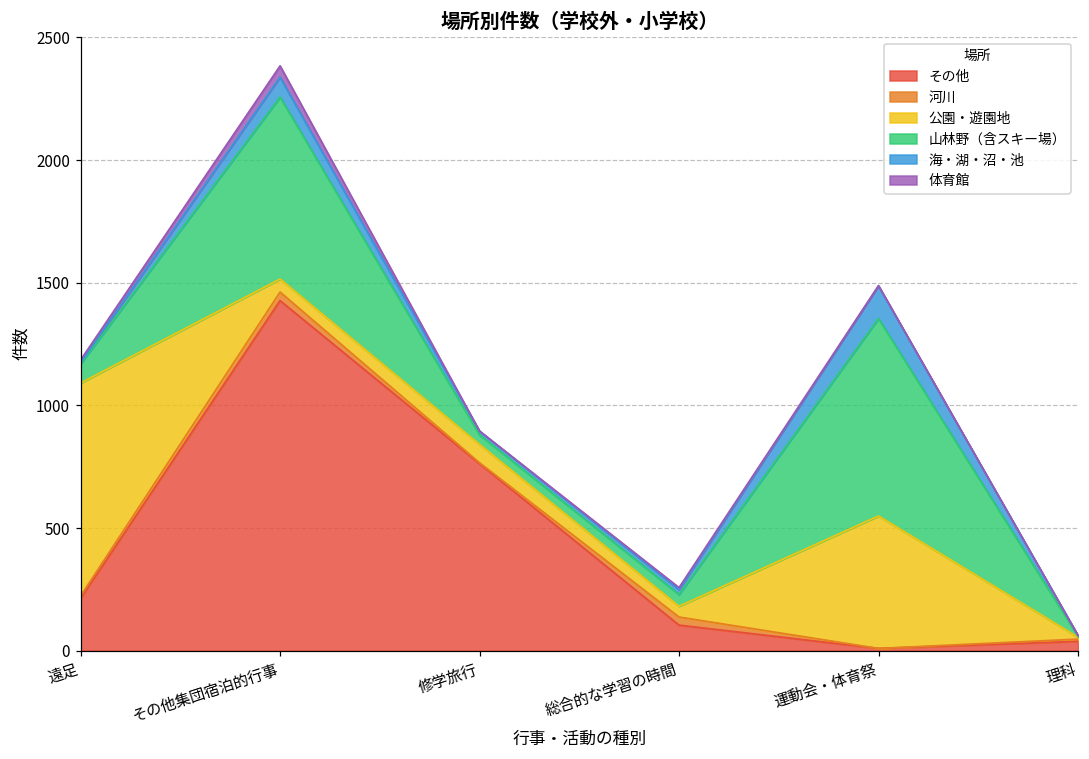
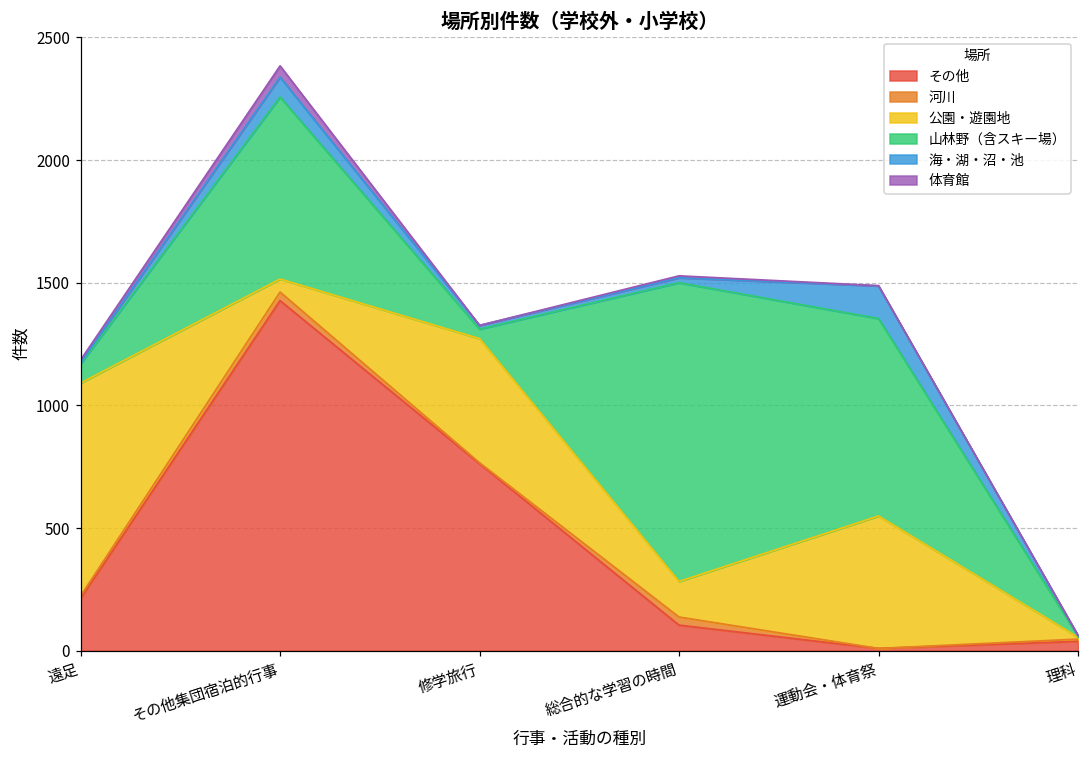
  {
    "公園・遊園地": {
      "遠足": 870,
      "その他集団宿泊的行事": 50,
-     "修学旅行": 80,
-     "総合的な学習の時間": 40,
+     "修学旅行": 510,
+     "総合的な学習の時間": 150,
      "運動会・体育祭": 540
    },
    "山林野（含スキー場）": {
      "その他集団宿泊的行事": 740,
      "修学旅行": 40,
-     "総合的な学習の時間": 50,
+     "総合的な学習の時間": 1220,
      "運動会・体育祭": 810
    },
    "海・湖・沼・池": {
      "その他集団宿泊的行事": 80
    },
    "体育館": {
      "その他集団宿泊的行事": 50
    }
  }
